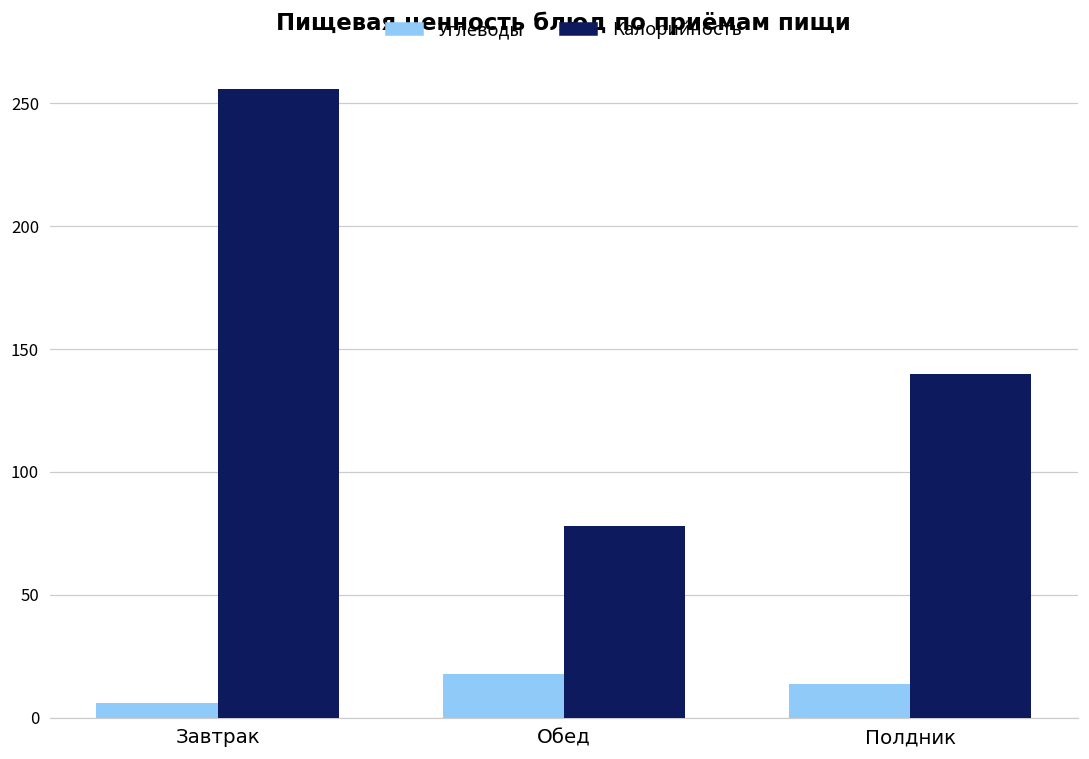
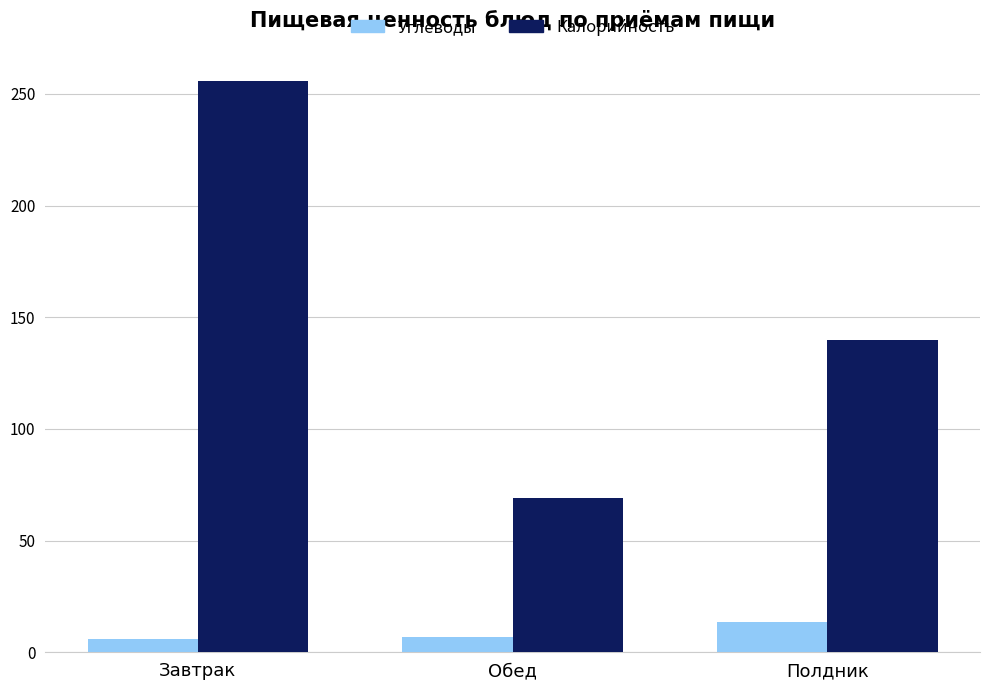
  {
    "Углеводы": {
      "Завтрак": 6,
-     "Обед": 18,
+     "Обед": 7,
      "Полдник": 14
    },
    "Калорийность": {
      "Завтрак": 256,
-     "Обед": 78,
+     "Обед": 69,
      "Полдник": 140
    }
  }
